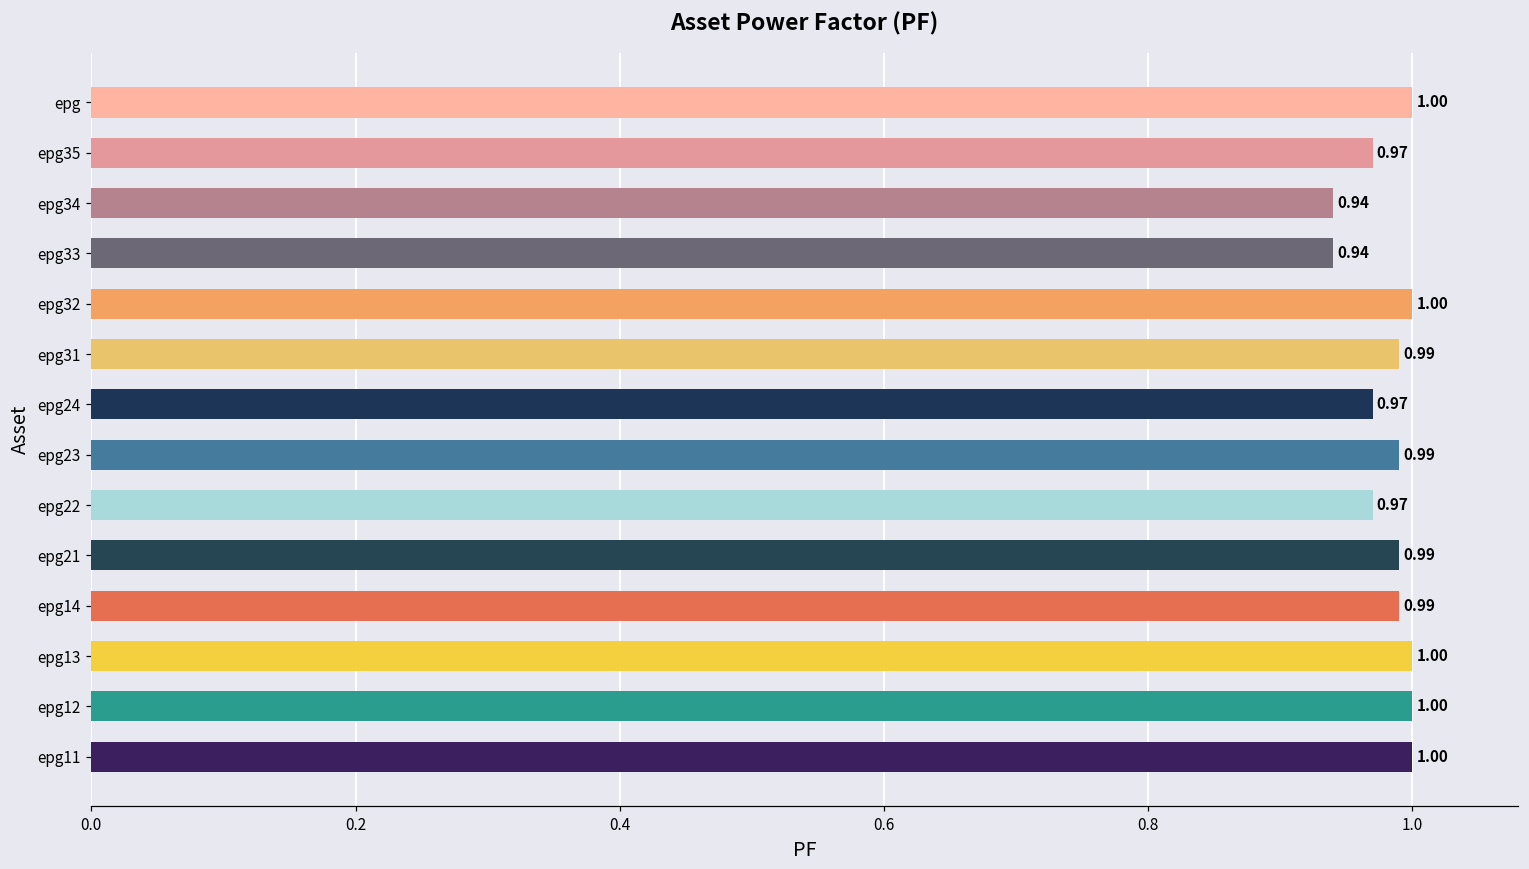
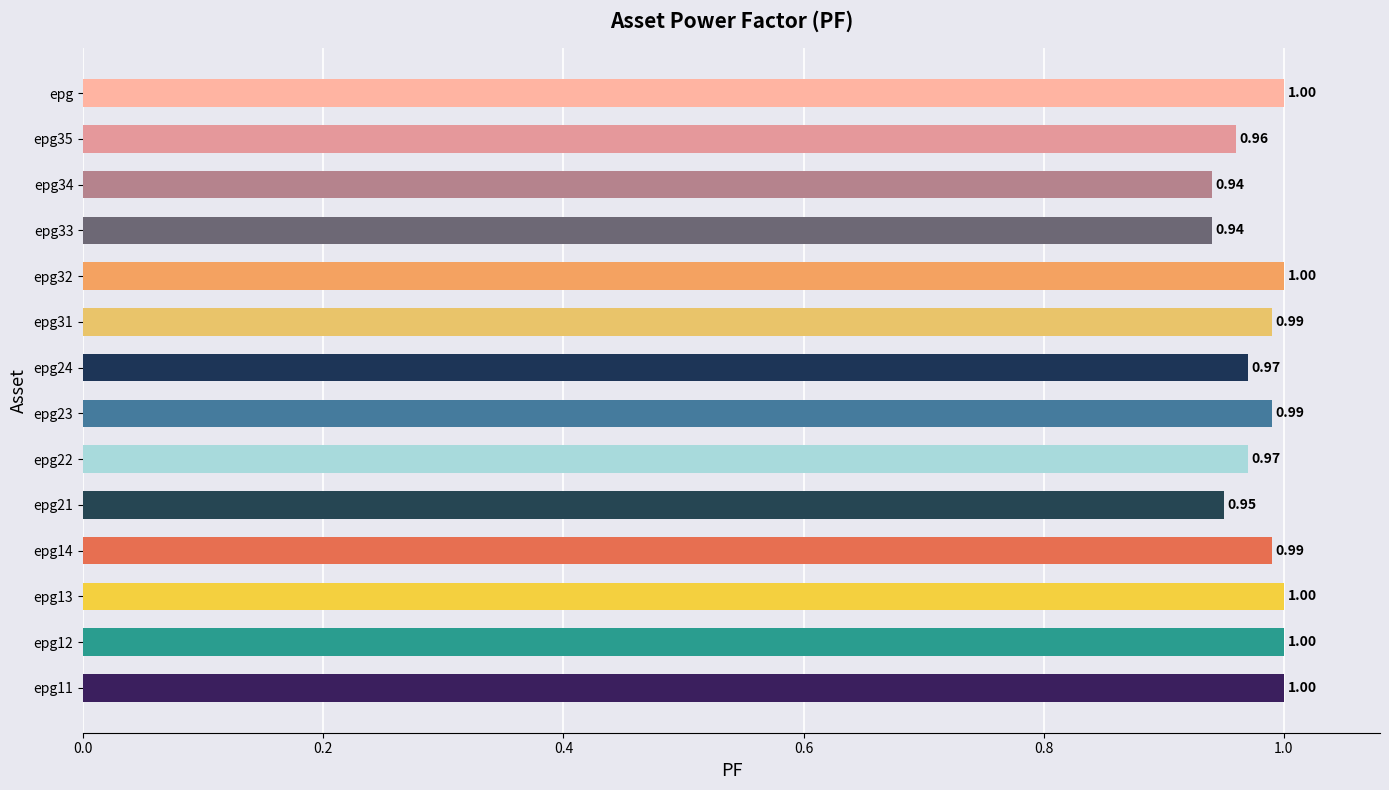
  {
    "epg": 1.00,
-   "epg35": 0.97,
+   "epg35": 0.96,
    "epg34": 0.94,
    "epg33": 0.94,
    "epg32": 1.00,
    "epg31": 0.99,
    "epg24": 0.97,
    "epg23": 0.99,
    "epg22": 0.97,
-   "epg21": 0.99,
+   "epg21": 0.95,
    "epg14": 0.99,
    "epg13": 1.00,
    "epg12": 1.00,
    "epg11": 1.00
  }
